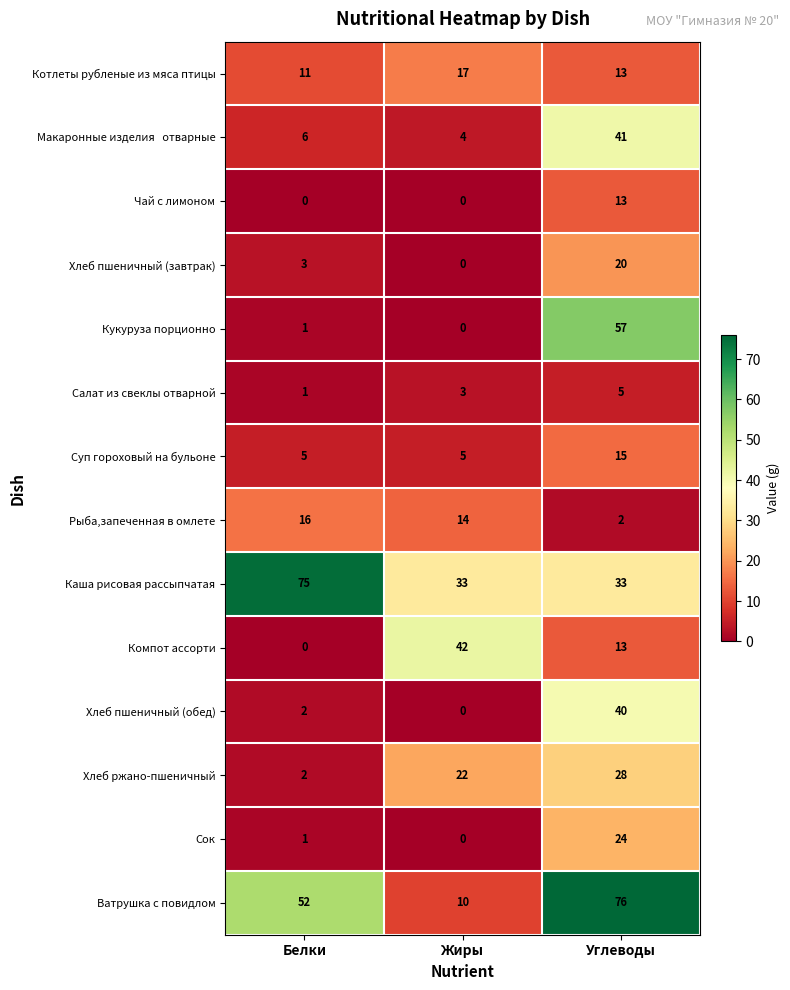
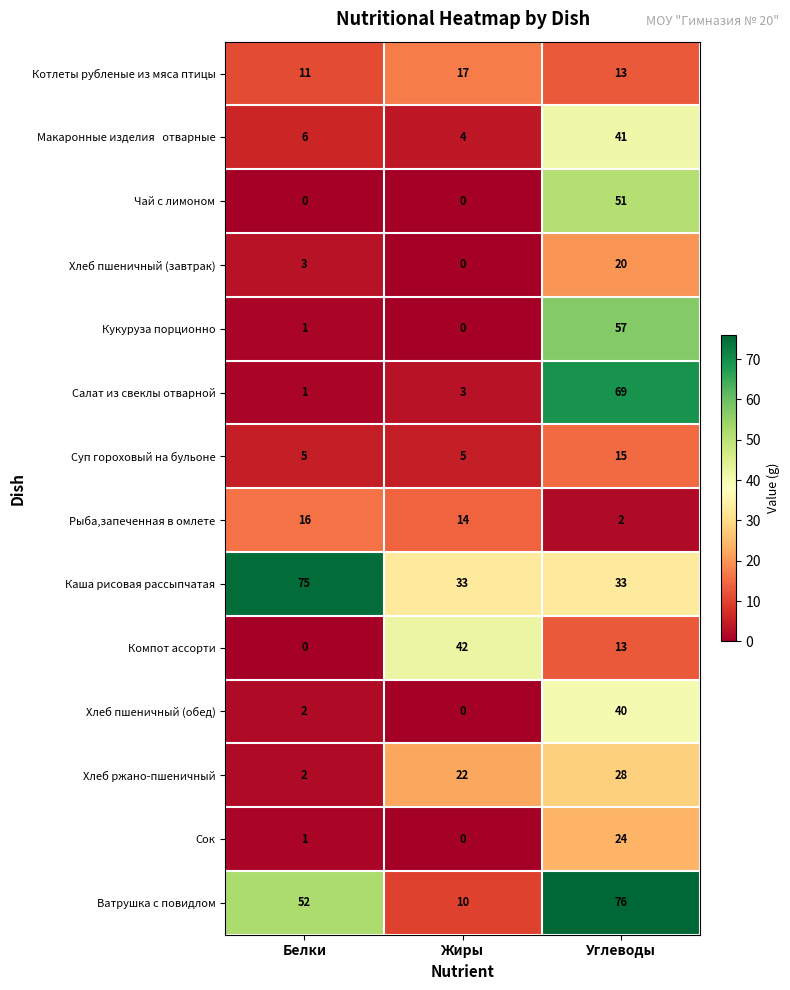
  {
    "Котлеты рубленые из мяса птицы": {
      "Белки": 11,
      "Жиры": 17,
      "Углеводы": 13
    },
    "Макаронные изделия отварные": {
      "Белки": 6,
      "Жиры": 4,
      "Углеводы": 41
    },
    "Чай с лимоном": {
      "Белки": 0,
      "Жиры": 0,
-     "Углеводы": 13
+     "Углеводы": 51
    },
    "Хлеб пшеничный (завтрак)": {
      "Белки": 3,
      "Жиры": 0,
      "Углеводы": 20
    },
    "Кукуруза порционно": {
      "Белки": 1,
      "Жиры": 0,
      "Углеводы": 57
    },
    "Салат из свеклы отварной": {
      "Белки": 1,
      "Жиры": 3,
-     "Углеводы": 5
+     "Углеводы": 69
    },
    "Суп гороховый на бульоне": {
      "Белки": 5,
      "Жиры": 5,
      "Углеводы": 15
    },
    "Рыба,запеченная в омлете": {
      "Белки": 16,
      "Жиры": 14,
      "Углеводы": 2
    },
    "Каша рисовая рассыпчатая": {
      "Белки": 75,
      "Жиры": 33,
      "Углеводы": 33
    },
    "Компот ассорти": {
      "Белки": 0,
      "Жиры": 42,
      "Углеводы": 13
    },
    "Хлеб пшеничный (обед)": {
      "Белки": 2,
      "Жиры": 0,
      "Углеводы": 40
    },
    "Хлеб ржано-пшеничный": {
      "Белки": 2,
      "Жиры": 22,
      "Углеводы": 28
    },
    "Сок": {
      "Белки": 1,
      "Жиры": 0,
      "Углеводы": 24
    },
    "Ватрушка с повидлом": {
      "Белки": 52,
      "Жиры": 10,
      "Углеводы": 76
    }
  }
